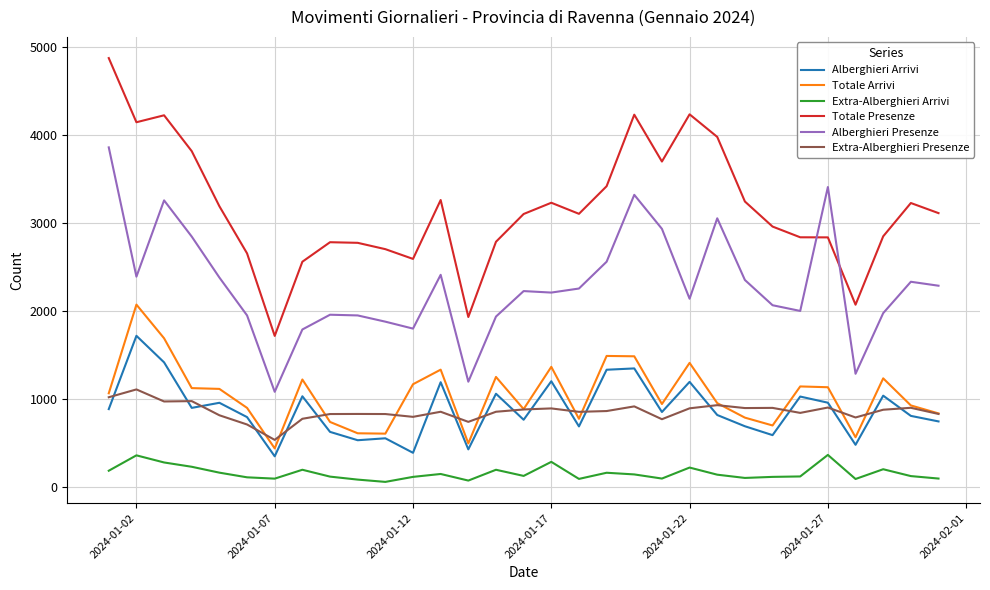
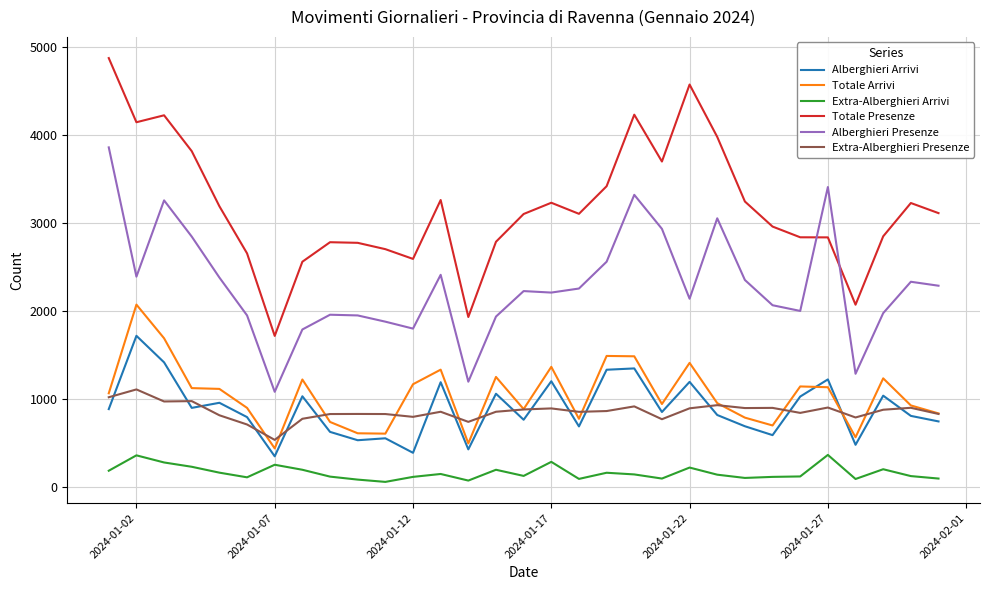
  {
    "Alberghieri Arrivi": {
      "2024-01-02": 1700,
      "2024-01-07": 300,
      "2024-01-12": 400,
      "2024-01-17": 1200,
      "2024-01-22": 1200,
-     "2024-01-27": 1000
+     "2024-01-27": 1200
    },
    "Totale Arrivi": {
      "2024-01-02": 2100,
      "2024-01-07": 400,
      "2024-01-12": 1200,
      "2024-01-17": 1400,
      "2024-01-22": 1400,
      "2024-01-27": 1100
    },
    "Extra-Alberghieri Arrivi": {
      "2024-01-02": 400,
-     "2024-01-07": 100,
+     "2024-01-07": 200,
      "2024-01-12": 100,
      "2024-01-17": 300,
      "2024-01-22": 200,
      "2024-01-27": 400
    },
    "Totale Presenze": {
      "2024-01-02": 4100,
      "2024-01-07": 1700,
      "2024-01-12": 2600,
      "2024-01-17": 3200,
-     "2024-01-22": 4200,
+     "2024-01-22": 4600,
      "2024-01-27": 2800
    },
    "Alberghieri Presenze": {
      "2024-01-02": 2400,
      "2024-01-07": 1100,
      "2024-01-12": 1800,
      "2024-01-17": 2200,
      "2024-01-22": 2100,
      "2024-01-27": 3400
    },
    "Extra-Alberghieri Presenze": {
      "2024-01-02": 1100,
      "2024-01-07": 500,
      "2024-01-12": 800,
      "2024-01-17": 900,
      "2024-01-22": 900,
      "2024-01-27": 900
    }
  }
